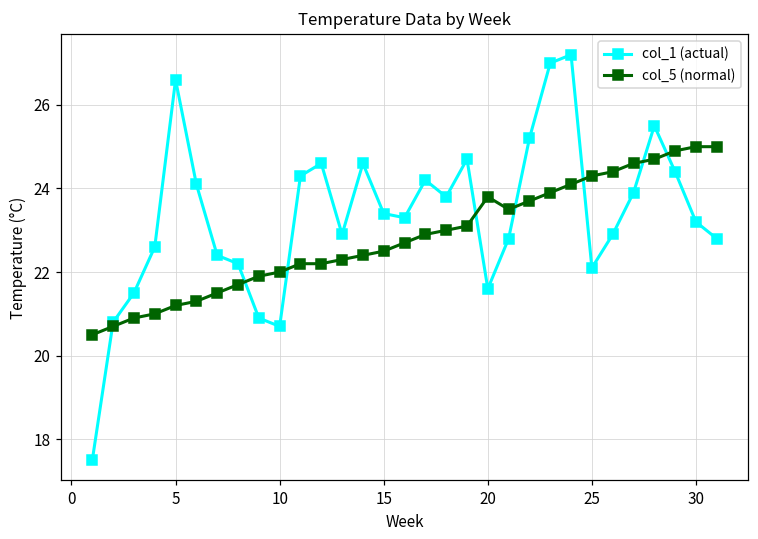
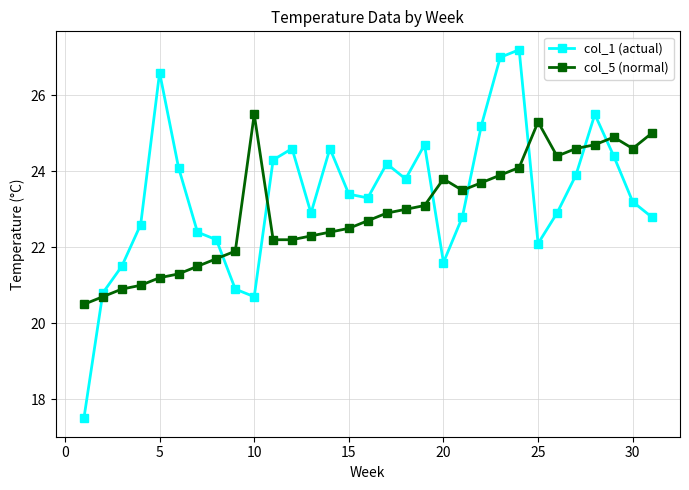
  {
    "col_1 (actual)": {
      "5": 26.6,
      "10": 20.7,
      "15": 23.4,
      "20": 21.6,
      "25": 22.1,
      "30": 23.2
    },
    "col_5 (normal)": {
      "5": 21.2,
-     "10": 22.0,
+     "10": 25.5,
      "15": 22.5,
      "20": 23.8,
-     "25": 24.3,
-     "30": 25.0
+     "25": 25.3,
+     "30": 24.6
    }
  }
